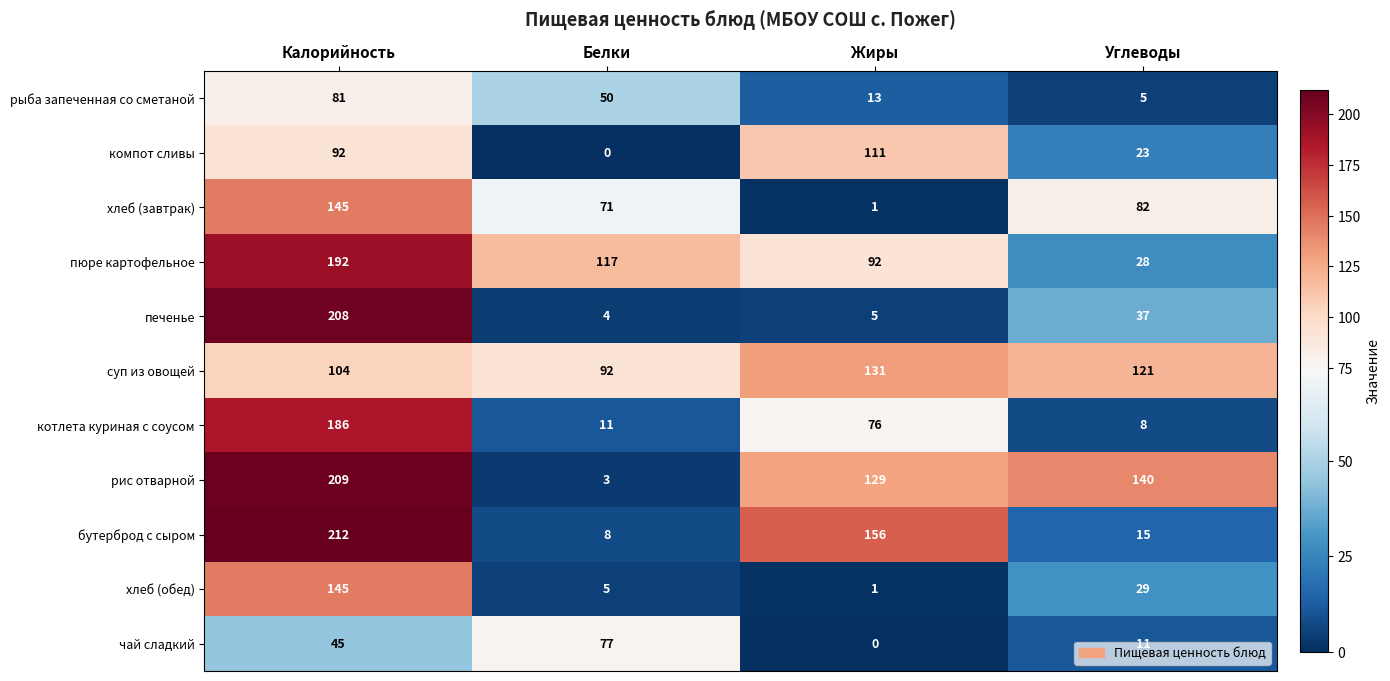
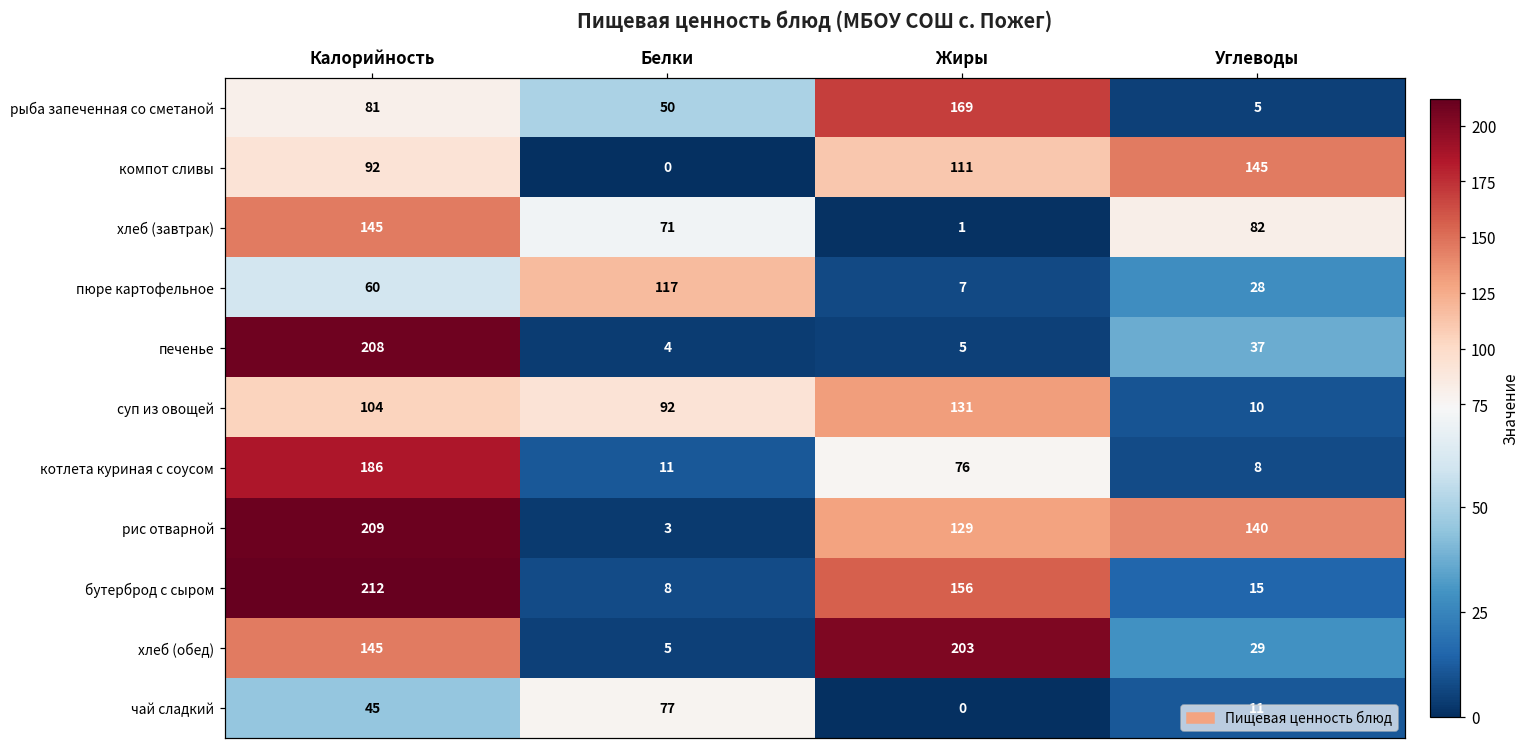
  {
    "рыба запеченная со сметаной": {
      "Калорийность": 81,
      "Белки": 50,
-     "Жиры": 13,
+     "Жиры": 169,
      "Углеводы": 5
    },
    "компот сливы": {
      "Калорийность": 92,
      "Белки": 0,
      "Жиры": 111,
-     "Углеводы": 23
+     "Углеводы": 145
    },
    "хлеб (завтрак)": {
      "Калорийность": 145,
      "Белки": 71,
      "Жиры": 1,
      "Углеводы": 82
    },
    "пюре картофельное": {
-     "Калорийность": 192,
+     "Калорийность": 60,
      "Белки": 117,
-     "Жиры": 92,
+     "Жиры": 7,
      "Углеводы": 28
    },
    "печенье": {
      "Калорийность": 208,
      "Белки": 4,
      "Жиры": 5,
      "Углеводы": 37
    },
    "суп из овощей": {
      "Калорийность": 104,
      "Белки": 92,
      "Жиры": 131,
-     "Углеводы": 121
+     "Углеводы": 10
    },
    "котлета куриная с соусом": {
      "Калорийность": 186,
      "Белки": 11,
      "Жиры": 76,
      "Углеводы": 8
    },
    "рис отварной": {
      "Калорийность": 209,
      "Белки": 3,
      "Жиры": 129,
      "Углеводы": 140
    },
    "бутерброд с сыром": {
      "Калорийность": 212,
      "Белки": 8,
      "Жиры": 156,
      "Углеводы": 15
    },
    "хлеб (обед)": {
      "Калорийность": 145,
      "Белки": 5,
-     "Жиры": 1,
+     "Жиры": 203,
      "Углеводы": 29
    },
    "чай сладкий": {
      "Калорийность": 45,
      "Белки": 77,
      "Жиры": 0
    }
  }
